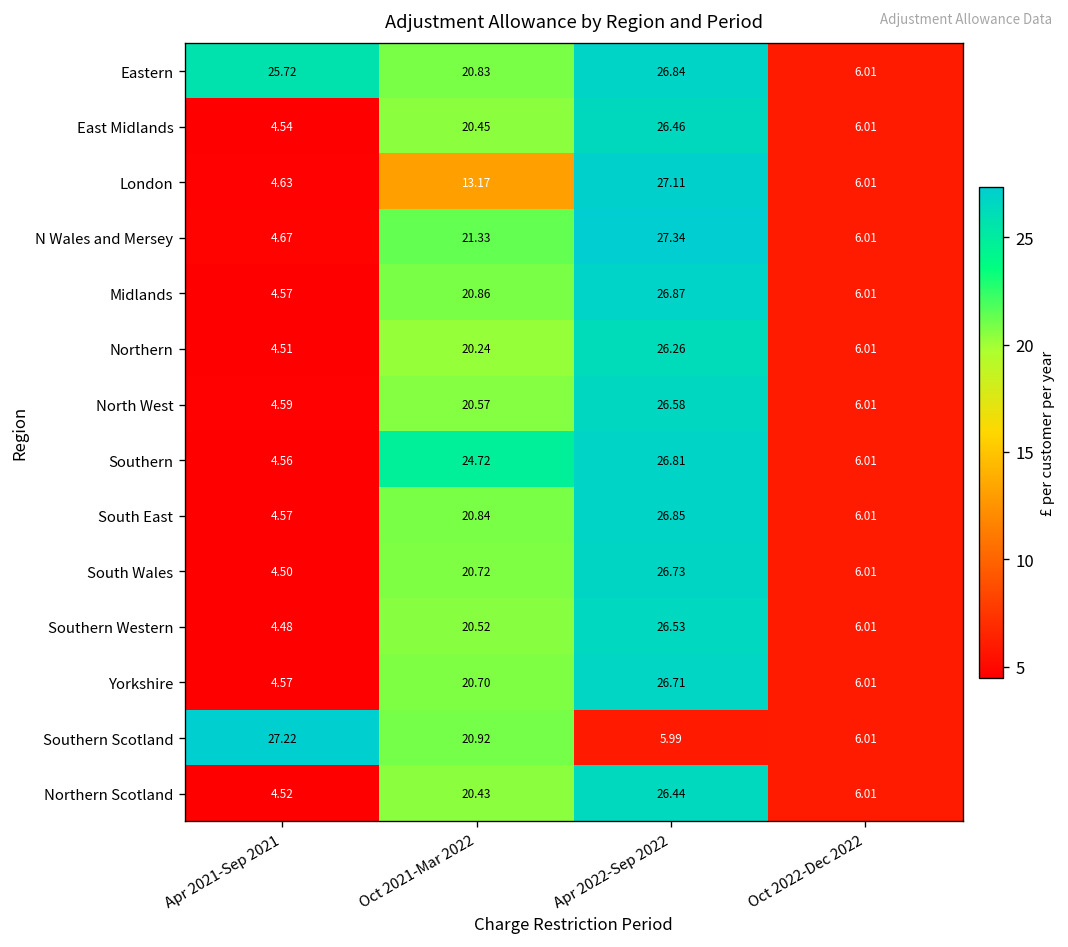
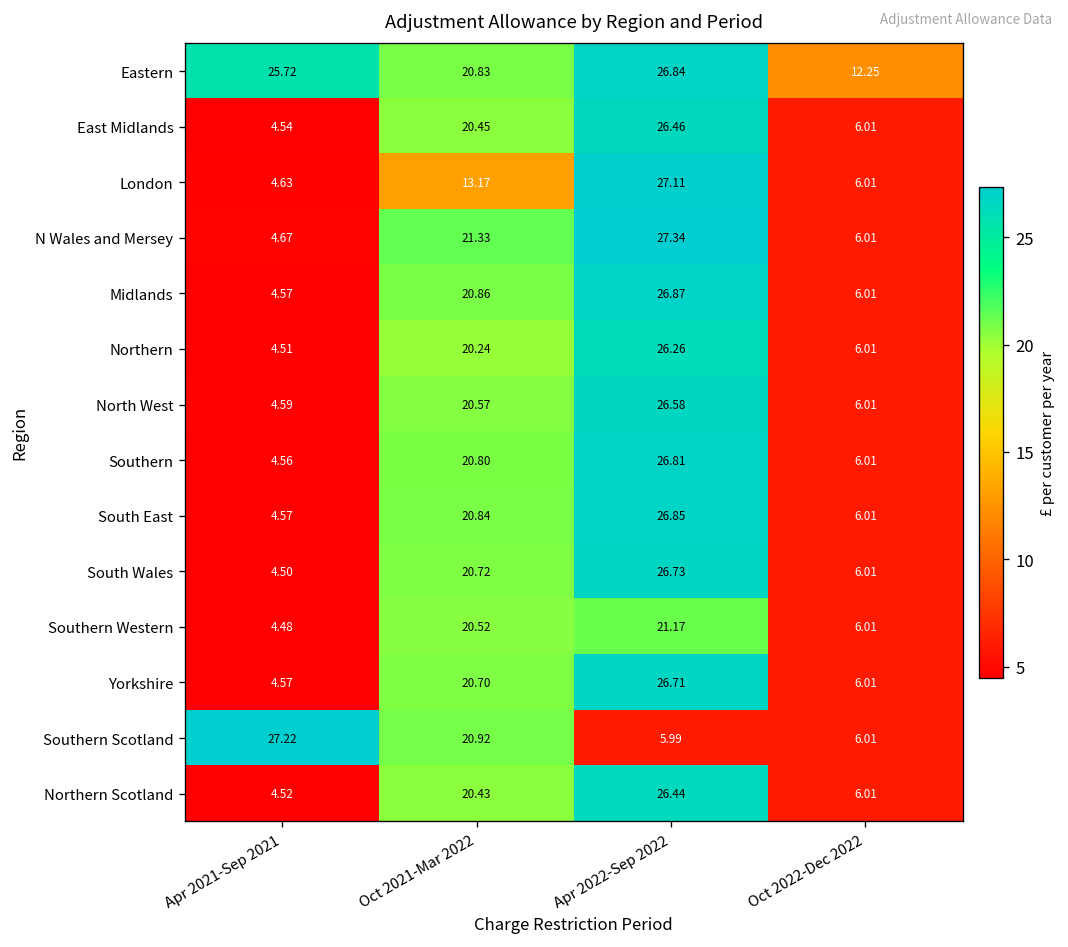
  {
    "Eastern": {
      "Apr 2021-Sep 2021": 25.72,
      "Oct 2021-Mar 2022": 20.83,
      "Apr 2022-Sep 2022": 26.84,
-     "Oct 2022-Dec 2022": 6.01
+     "Oct 2022-Dec 2022": 12.25
    },
    "East Midlands": {
      "Apr 2021-Sep 2021": 4.54,
      "Oct 2021-Mar 2022": 20.45,
      "Apr 2022-Sep 2022": 26.46,
      "Oct 2022-Dec 2022": 6.01
    },
    "London": {
      "Apr 2021-Sep 2021": 4.63,
      "Oct 2021-Mar 2022": 13.17,
      "Apr 2022-Sep 2022": 27.11,
      "Oct 2022-Dec 2022": 6.01
    },
    "N Wales and Mersey": {
      "Apr 2021-Sep 2021": 4.67,
      "Oct 2021-Mar 2022": 21.33,
      "Apr 2022-Sep 2022": 27.34,
      "Oct 2022-Dec 2022": 6.01
    },
    "Midlands": {
      "Apr 2021-Sep 2021": 4.57,
      "Oct 2021-Mar 2022": 20.86,
      "Apr 2022-Sep 2022": 26.87,
      "Oct 2022-Dec 2022": 6.01
    },
    "Northern": {
      "Apr 2021-Sep 2021": 4.51,
      "Oct 2021-Mar 2022": 20.24,
      "Apr 2022-Sep 2022": 26.26,
      "Oct 2022-Dec 2022": 6.01
    },
    "North West": {
      "Apr 2021-Sep 2021": 4.59,
      "Oct 2021-Mar 2022": 20.57,
      "Apr 2022-Sep 2022": 26.58,
      "Oct 2022-Dec 2022": 6.01
    },
    "Southern": {
      "Apr 2021-Sep 2021": 4.56,
-     "Oct 2021-Mar 2022": 24.72,
+     "Oct 2021-Mar 2022": 20.80,
      "Apr 2022-Sep 2022": 26.81,
      "Oct 2022-Dec 2022": 6.01
    },
    "South East": {
      "Apr 2021-Sep 2021": 4.57,
      "Oct 2021-Mar 2022": 20.84,
      "Apr 2022-Sep 2022": 26.85,
      "Oct 2022-Dec 2022": 6.01
    },
    "South Wales": {
      "Apr 2021-Sep 2021": 4.50,
      "Oct 2021-Mar 2022": 20.72,
      "Apr 2022-Sep 2022": 26.73,
      "Oct 2022-Dec 2022": 6.01
    },
    "Southern Western": {
      "Apr 2021-Sep 2021": 4.48,
      "Oct 2021-Mar 2022": 20.52,
-     "Apr 2022-Sep 2022": 26.53,
+     "Apr 2022-Sep 2022": 21.17,
      "Oct 2022-Dec 2022": 6.01
    },
    "Yorkshire": {
      "Apr 2021-Sep 2021": 4.57,
      "Oct 2021-Mar 2022": 20.70,
      "Apr 2022-Sep 2022": 26.71,
      "Oct 2022-Dec 2022": 6.01
    },
    "Southern Scotland": {
      "Apr 2021-Sep 2021": 27.22,
      "Oct 2021-Mar 2022": 20.92,
      "Apr 2022-Sep 2022": 5.99,
      "Oct 2022-Dec 2022": 6.01
    },
    "Northern Scotland": {
      "Apr 2021-Sep 2021": 4.52,
      "Oct 2021-Mar 2022": 20.43,
      "Apr 2022-Sep 2022": 26.44,
      "Oct 2022-Dec 2022": 6.01
    }
  }
